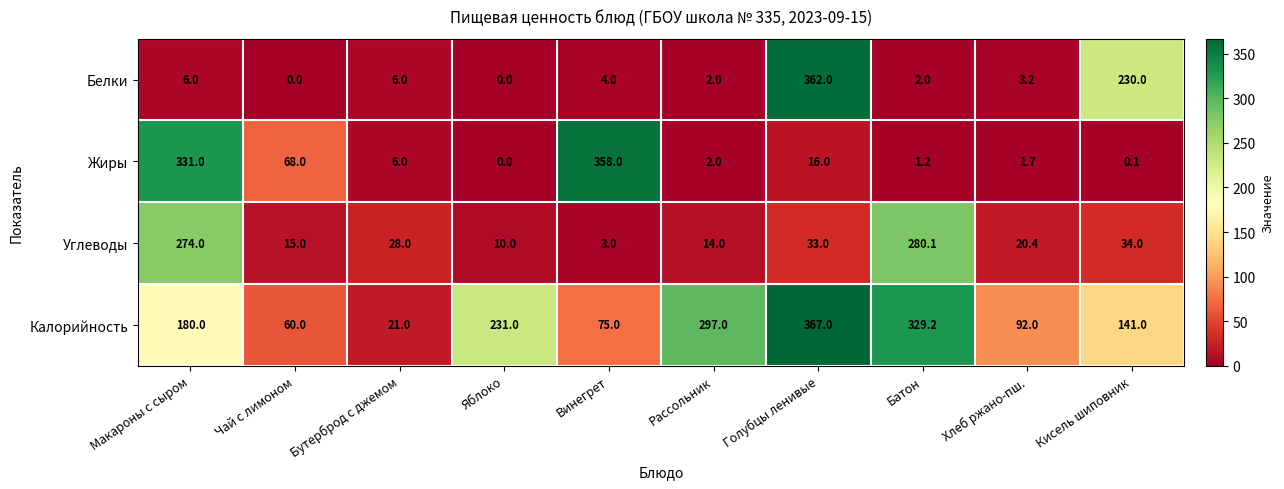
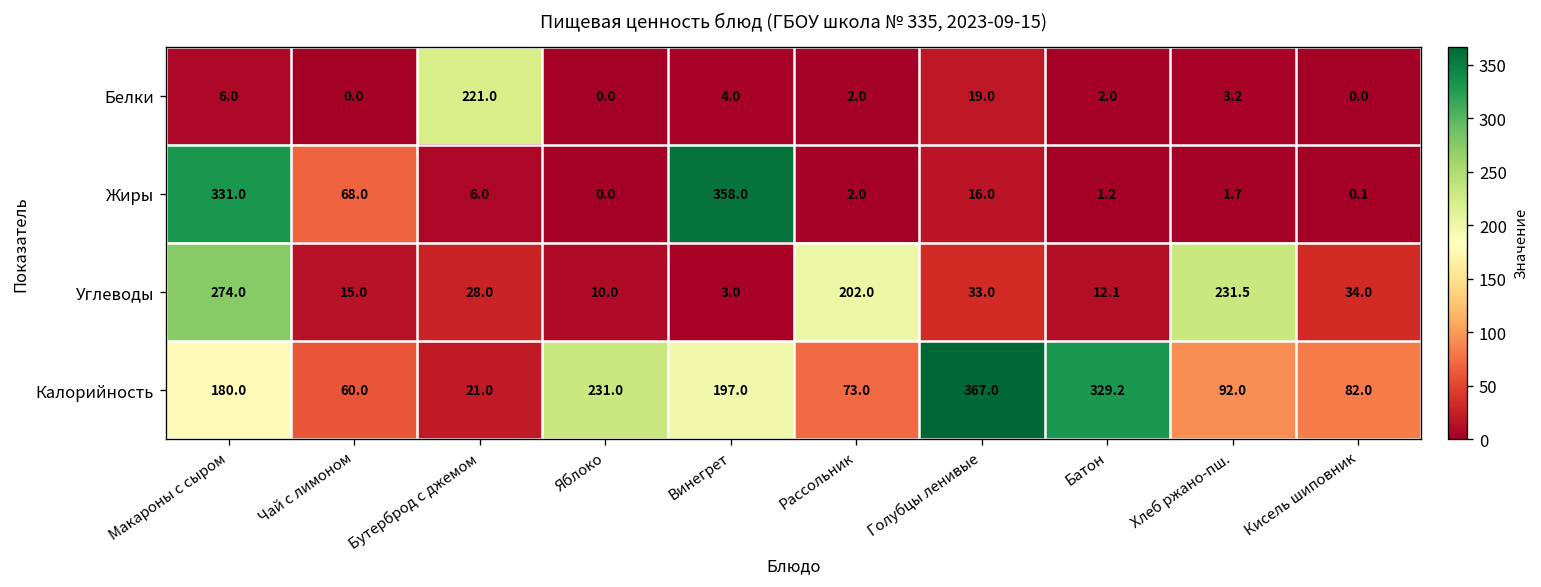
  {
    "Белки": {
      "Макароны с сыром": 6.0,
      "Чай с лимоном": 0.0,
-     "Бутерброд с джемом": 6.0,
+     "Бутерброд с джемом": 221.0,
      "Яблоко": 0.0,
      "Винегрет": 4.0,
      "Рассольник": 2.0,
-     "Голубцы ленивые": 362.0,
+     "Голубцы ленивые": 19.0,
      "Батон": 2.0,
      "Хлеб ржано-пш.": 3.2,
-     "Кисель шиповник": 230.0
+     "Кисель шиповник": 0.0
    },
    "Жиры": {
      "Макароны с сыром": 331.0,
      "Чай с лимоном": 68.0,
      "Бутерброд с джемом": 6.0,
      "Яблоко": 0.0,
      "Винегрет": 358.0,
      "Рассольник": 2.0,
      "Голубцы ленивые": 16.0,
      "Батон": 1.2,
      "Хлеб ржано-пш.": 1.7,
      "Кисель шиповник": 0.1
    },
    "Углеводы": {
      "Макароны с сыром": 274.0,
      "Чай с лимоном": 15.0,
      "Бутерброд с джемом": 28.0,
      "Яблоко": 10.0,
      "Винегрет": 3.0,
-     "Рассольник": 14.0,
+     "Рассольник": 202.0,
      "Голубцы ленивые": 33.0,
-     "Батон": 280.1,
-     "Хлеб ржано-пш.": 20.4,
+     "Батон": 12.1,
+     "Хлеб ржано-пш.": 231.5,
      "Кисель шиповник": 34.0
    },
    "Калорийность": {
      "Макароны с сыром": 180.0,
      "Чай с лимоном": 60.0,
      "Бутерброд с джемом": 21.0,
      "Яблоко": 231.0,
-     "Винегрет": 75.0,
-     "Рассольник": 297.0,
+     "Винегрет": 197.0,
+     "Рассольник": 73.0,
      "Голубцы ленивые": 367.0,
      "Батон": 329.2,
      "Хлеб ржано-пш.": 92.0,
-     "Кисель шиповник": 141.0
+     "Кисель шиповник": 82.0
    }
  }
